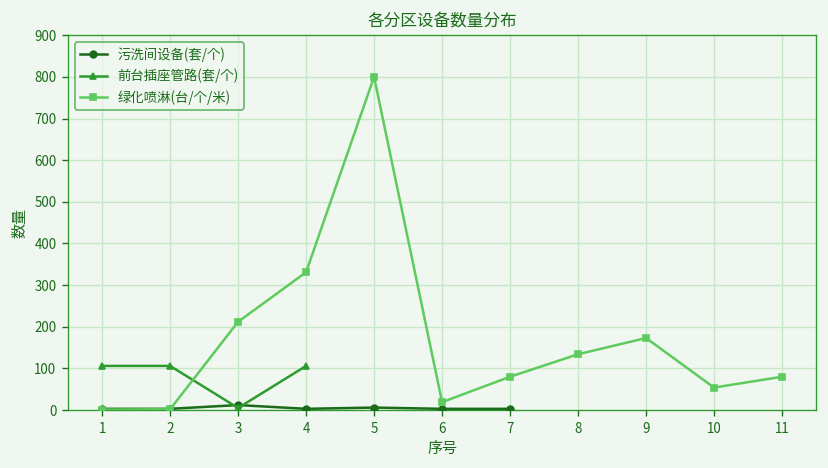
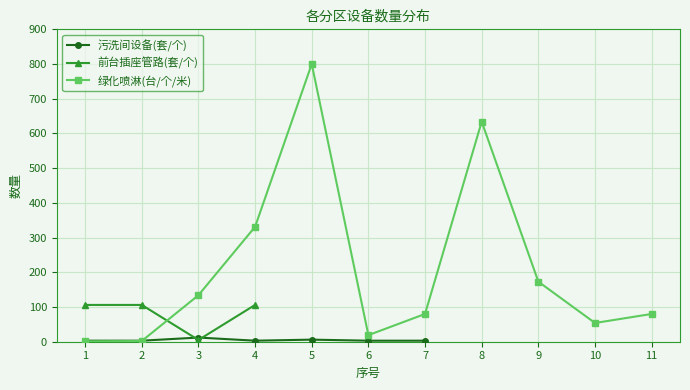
  {
    "绿化喷淋(台/个/米)": {
-     "3": 210,
+     "3": 130,
      "4": 330,
      "5": 800,
      "6": 20,
      "7": 80,
-     "8": 130,
+     "8": 630,
      "9": 170,
      "10": 50,
      "11": 80
    }
  }
